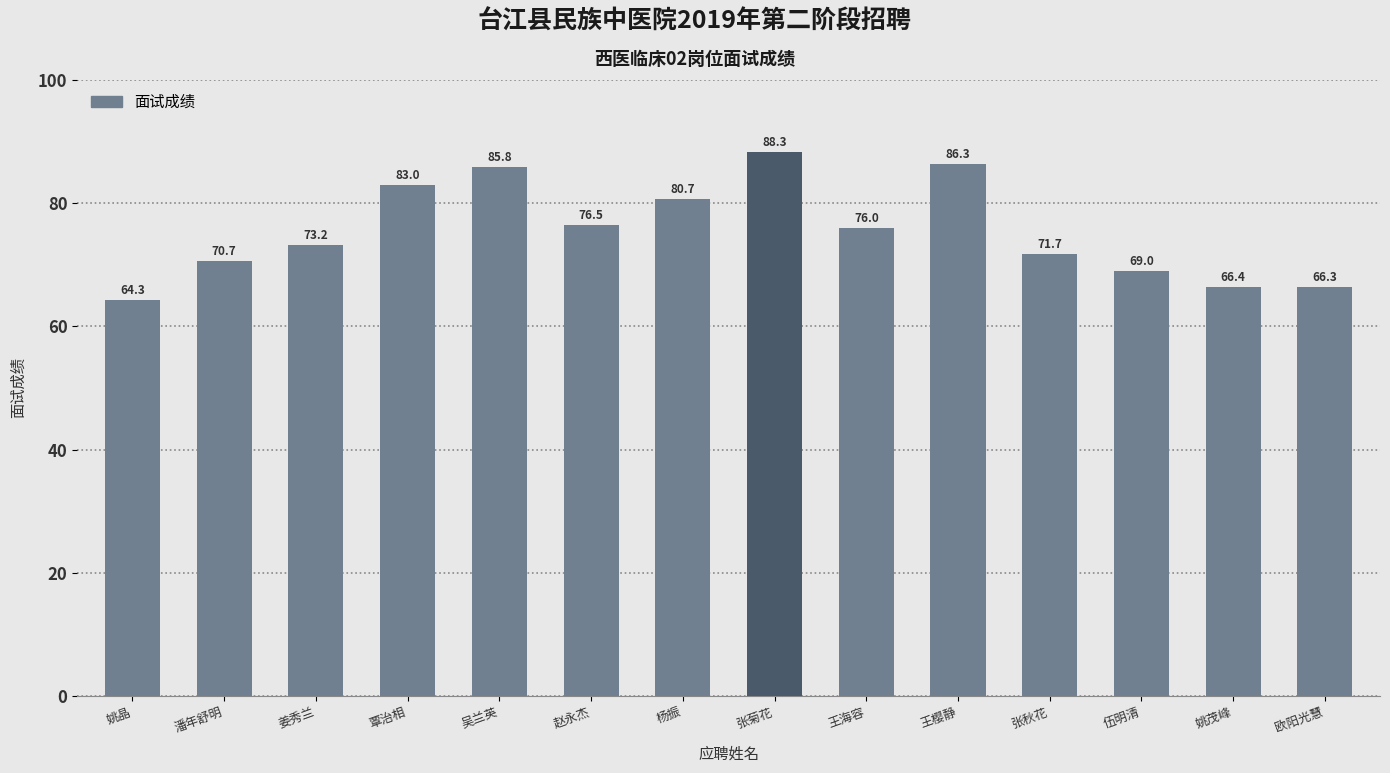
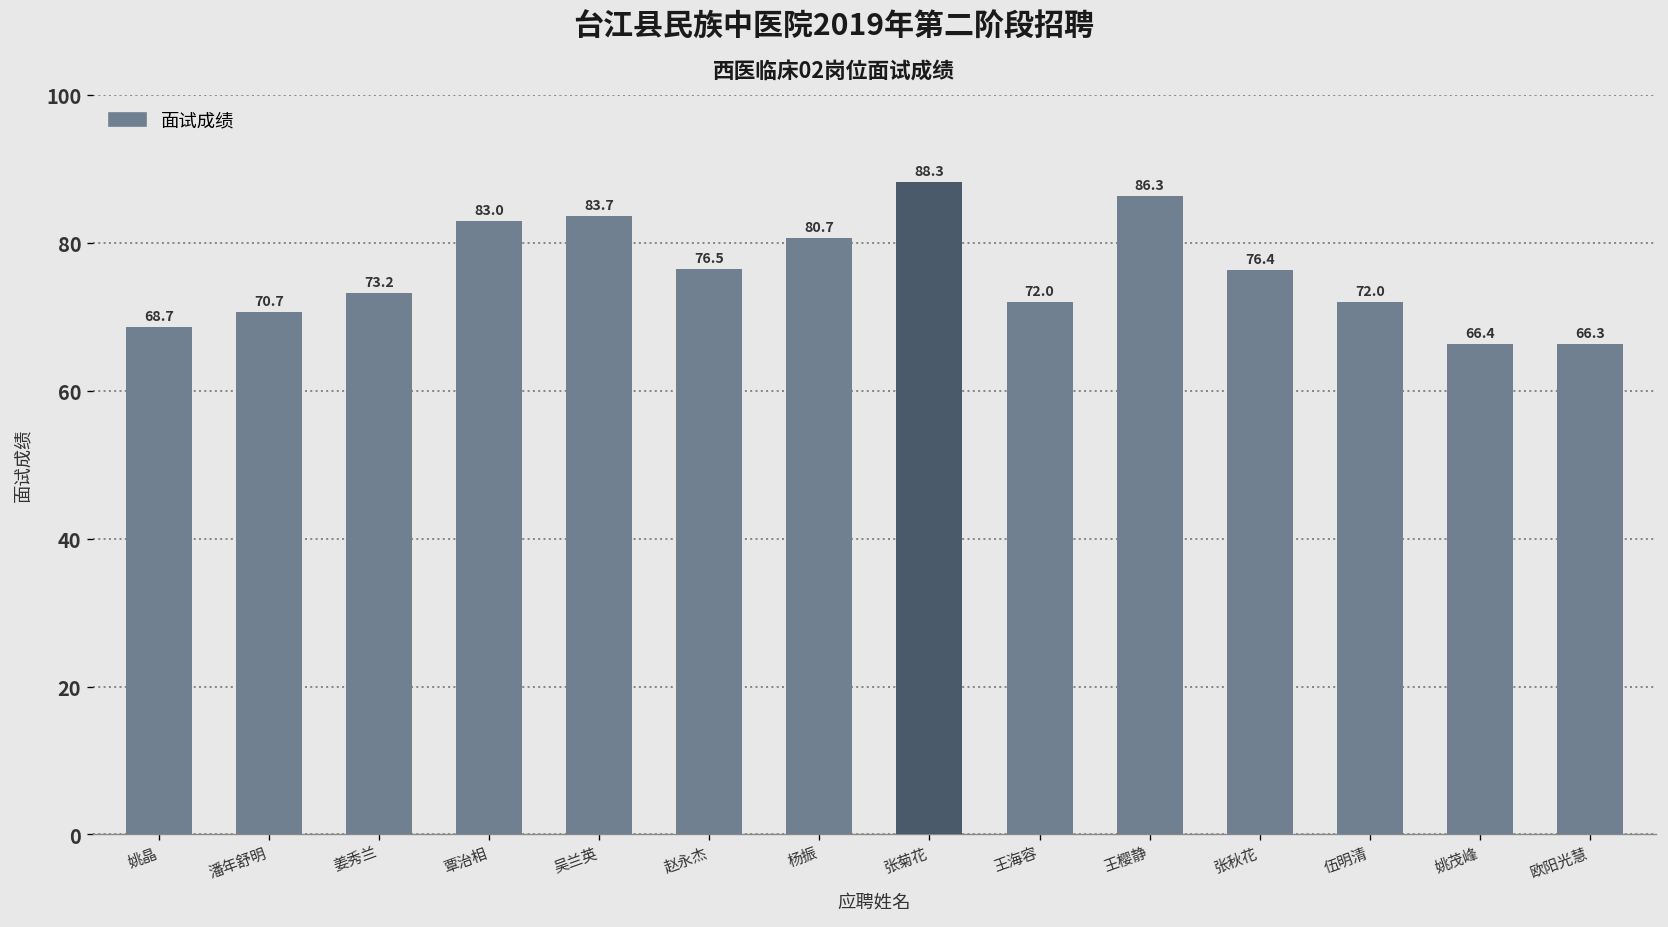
  {
    "面试成绩": {
-     "姚晶": 64.3,
+     "姚晶": 68.7,
      "潘年舒明": 70.7,
      "姜秀兰": 73.2,
      "覃治相": 83.0,
-     "吴兰英": 85.8,
+     "吴兰英": 83.7,
      "赵永杰": 76.5,
      "杨振": 80.7,
      "张菊花": 88.3,
-     "王海容": 76.0,
+     "王海容": 72.0,
      "王樱静": 86.3,
-     "张秋花": 71.7,
-     "伍明清": 69.0,
+     "张秋花": 76.4,
+     "伍明清": 72.0,
      "姚茂峰": 66.4,
      "欧阳光慧": 66.3
    }
  }
